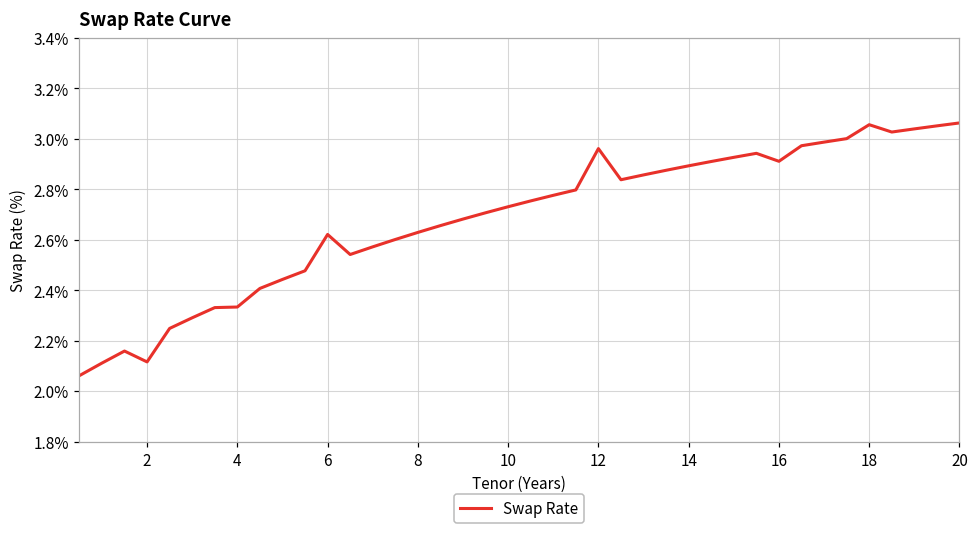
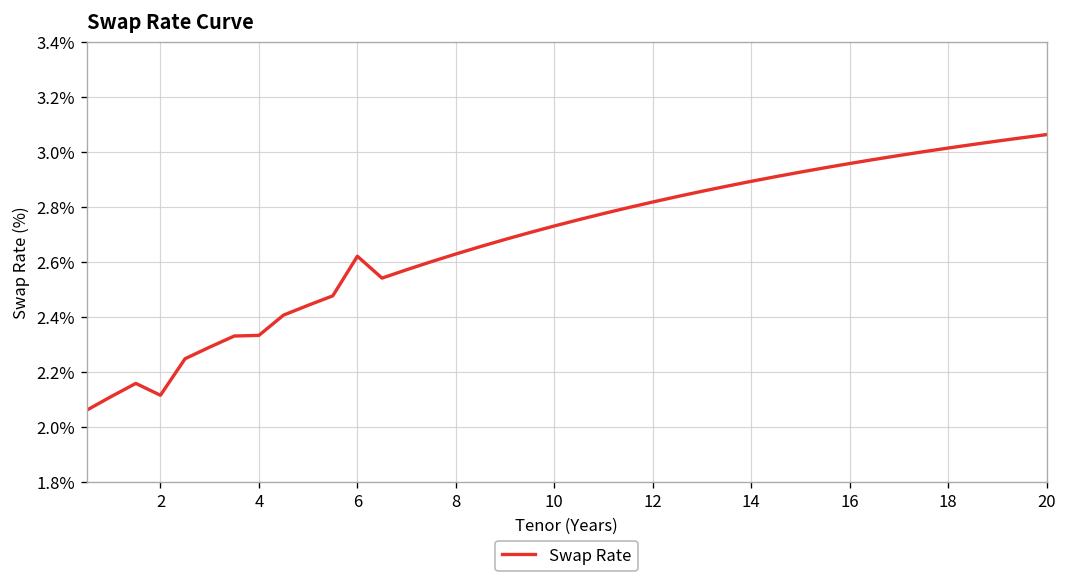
  {
    "2": "2.12%",
    "4": "2.33%",
    "6": "2.62%",
    "8": "2.63%",
    "10": "2.73%",
-   "12": "2.96%",
+   "12": "2.82%",
    "14": "2.89%",
-   "16": "2.91%",
-   "18": "3.06%",
+   "16": "2.96%",
+   "18": "3.01%",
    "20": "3.06%"
  }
